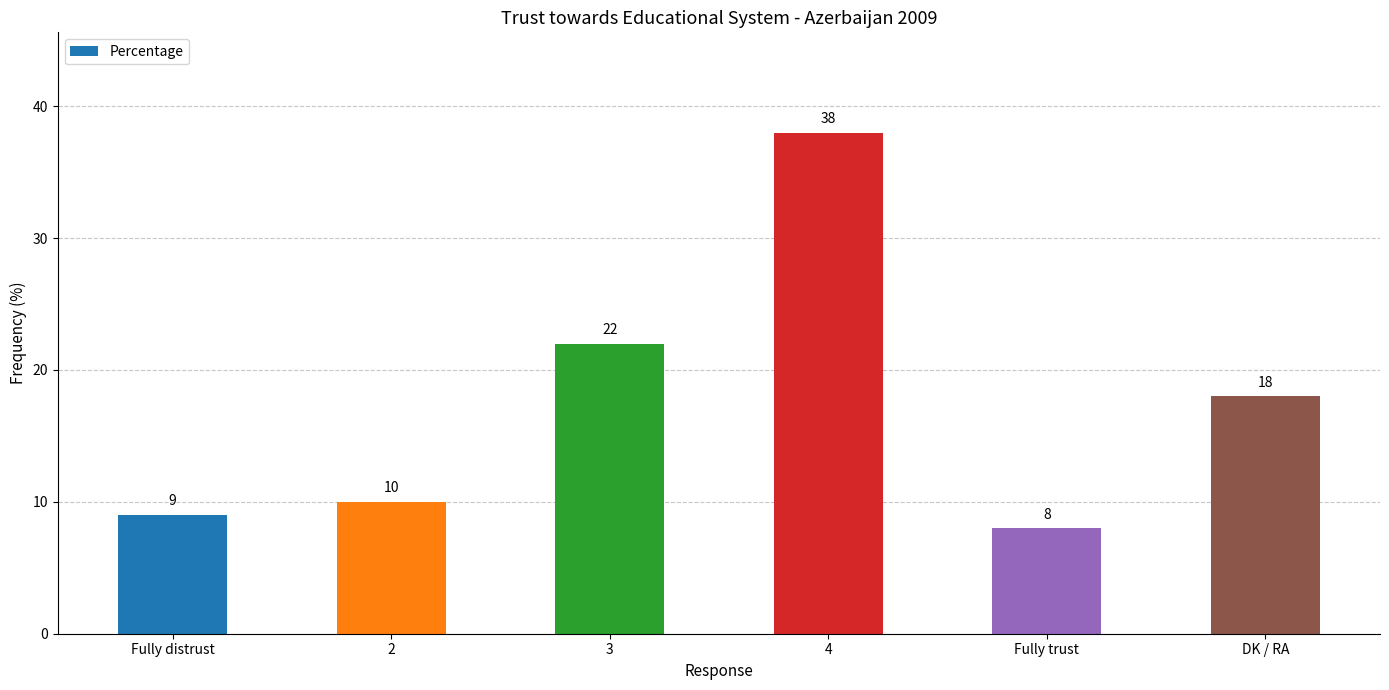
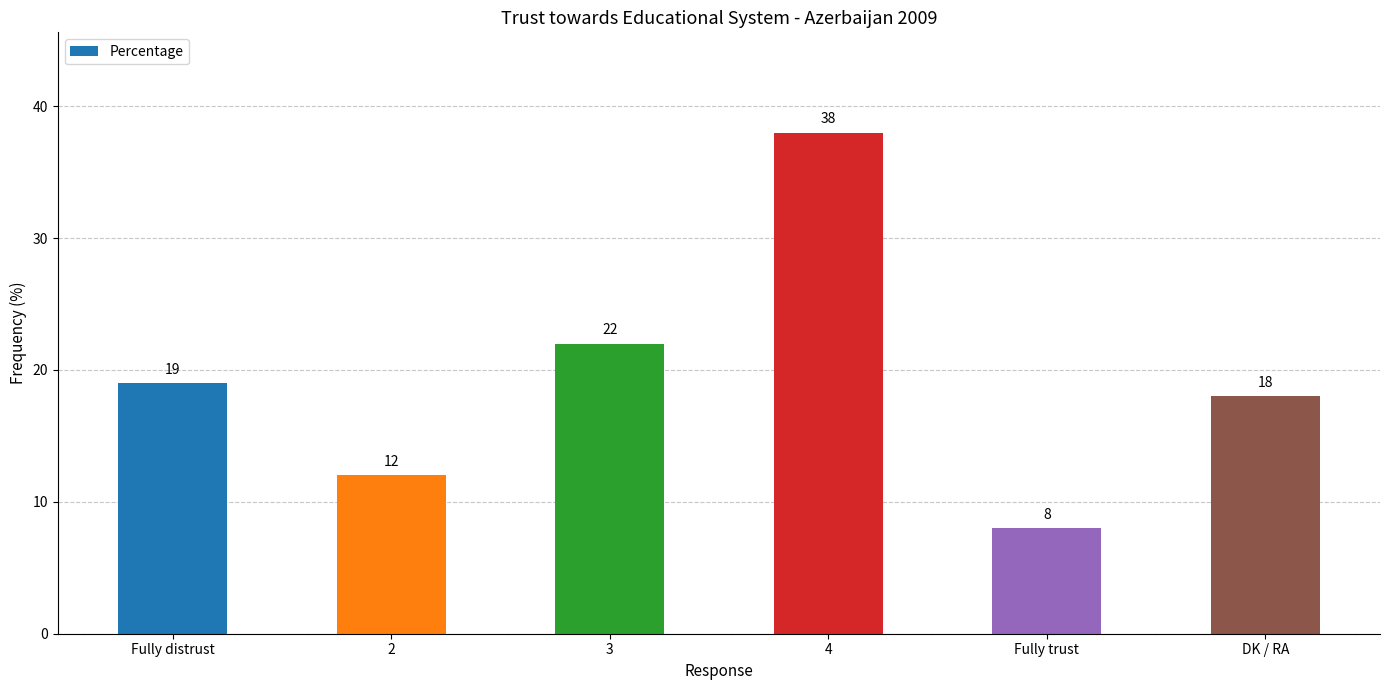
  {
-   "Fully distrust": 9,
-   "2": 10,
+   "Fully distrust": 19,
+   "2": 12,
    "3": 22,
    "4": 38,
    "Fully trust": 8,
    "DK / RA": 18
  }
